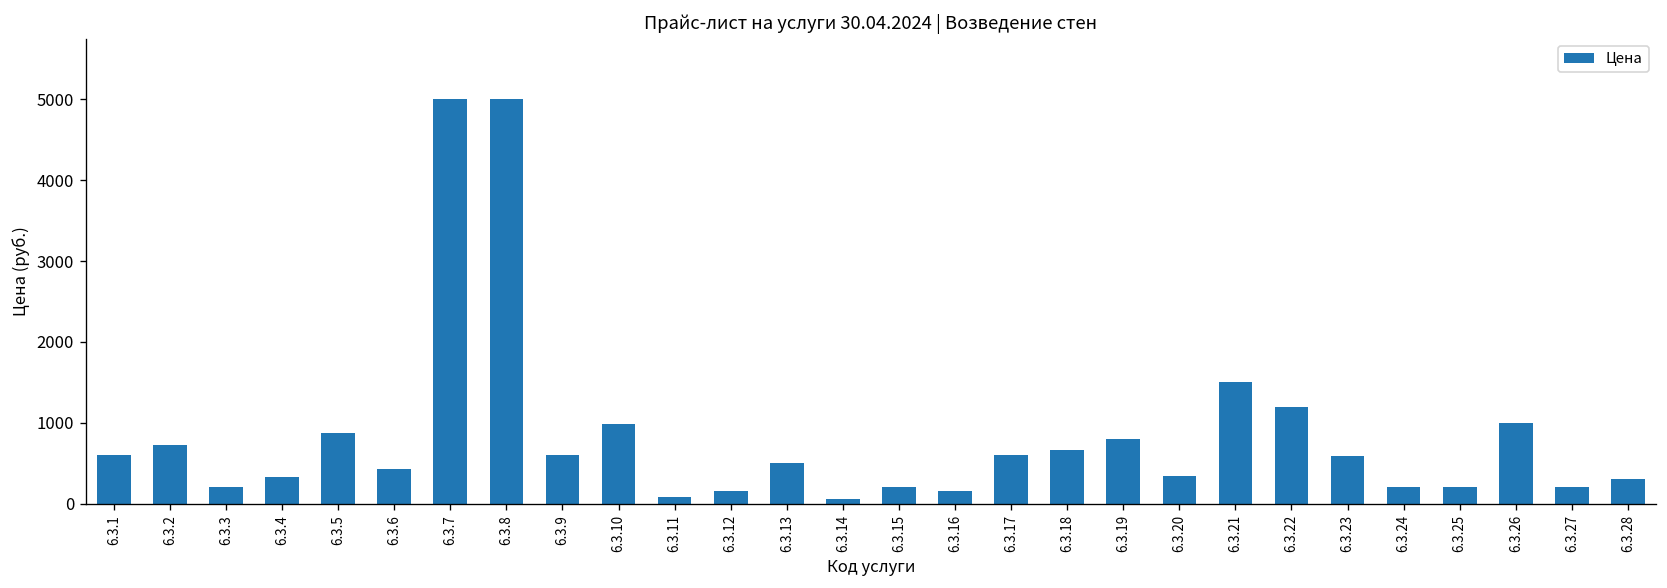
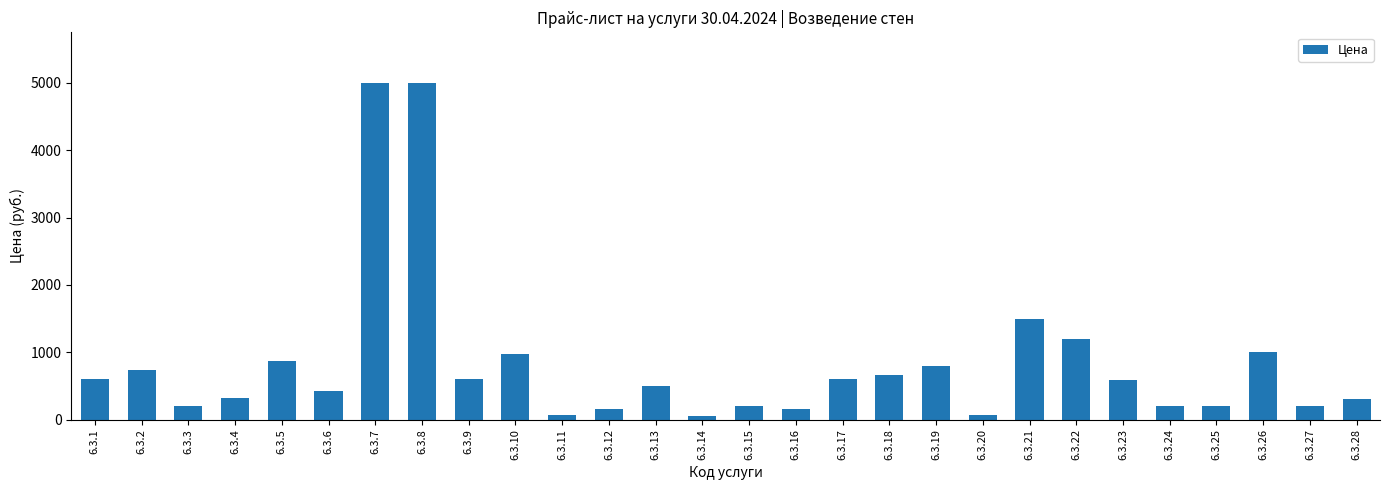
  {
    "6.3.1": 600,
    "6.3.2": 700,
    "6.3.3": 200,
    "6.3.4": 300,
    "6.3.5": 900,
    "6.3.6": 400,
    "6.3.7": 5000,
    "6.3.8": 5000,
    "6.3.9": 600,
    "6.3.10": 1000,
    "6.3.11": 100,
    "6.3.12": 200,
    "6.3.13": 500,
    "6.3.14": 100,
    "6.3.15": 200,
    "6.3.16": 200,
    "6.3.17": 600,
    "6.3.18": 700,
    "6.3.19": 800,
-   "6.3.20": 300,
+   "6.3.20": 100,
    "6.3.21": 1500,
    "6.3.22": 1200,
    "6.3.23": 600,
    "6.3.24": 200,
    "6.3.25": 200,
    "6.3.26": 1000,
    "6.3.27": 200,
    "6.3.28": 300
  }
